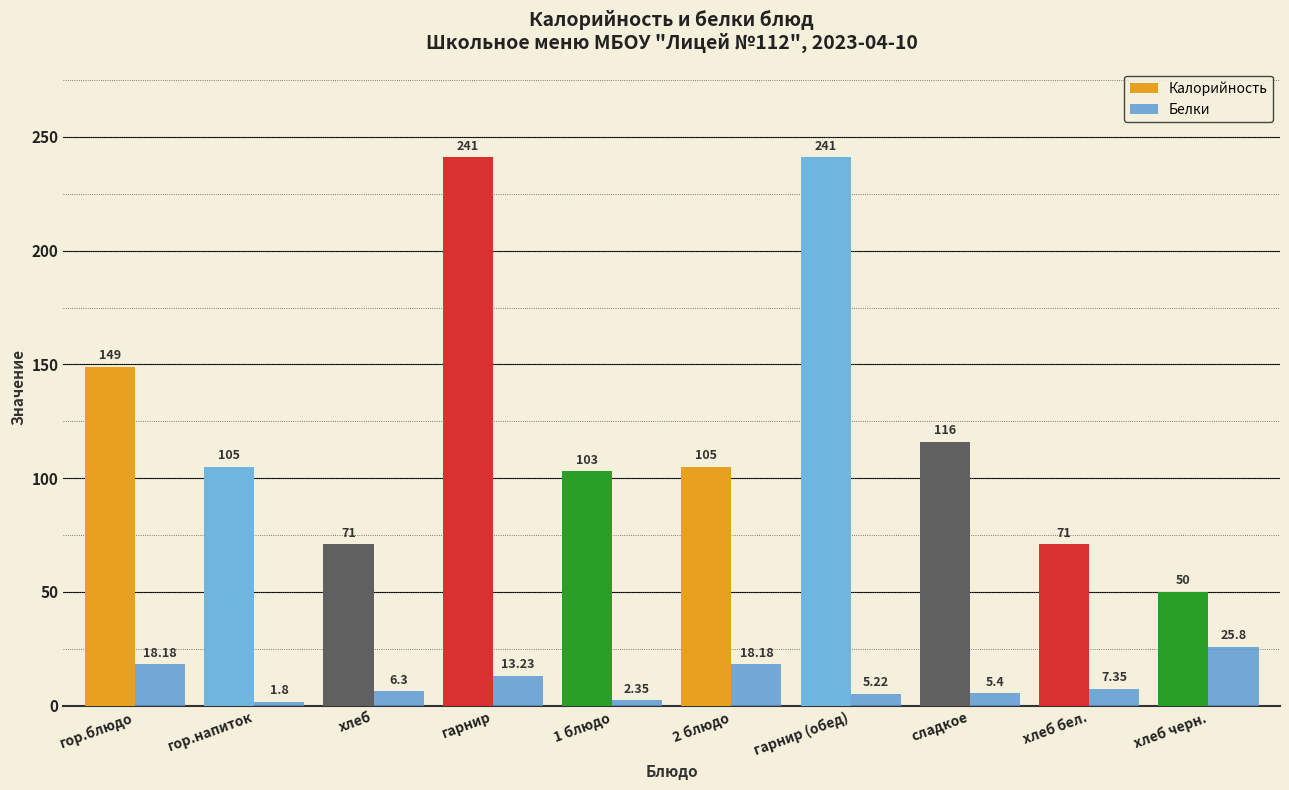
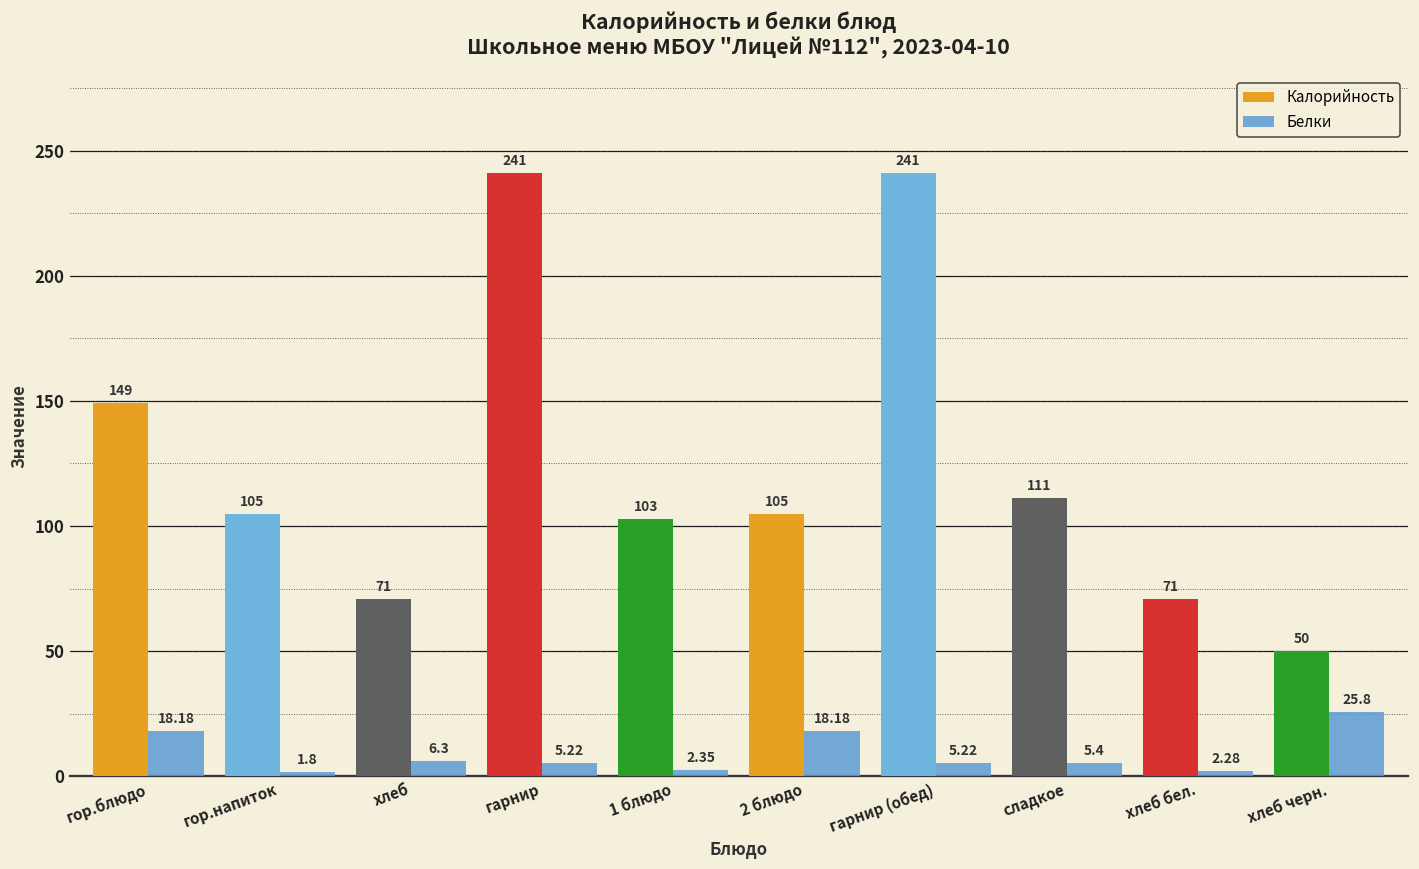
  {
    "Калорийность": {
      "гор.блюдо": 149,
      "гор.напиток": 105,
      "хлеб": 71,
      "гарнир": 241,
      "1 блюдо": 103,
      "2 блюдо": 105,
      "гарнир (обед)": 241,
-     "сладкое": 116,
+     "сладкое": 111,
      "хлеб бел.": 71,
      "хлеб черн.": 50
    },
    "Белки": {
      "гор.блюдо": 18.18,
      "гор.напиток": 1.8,
      "хлеб": 6.3,
-     "гарнир": 13.23,
+     "гарнир": 5.22,
      "1 блюдо": 2.35,
      "2 блюдо": 18.18,
      "гарнир (обед)": 5.22,
      "сладкое": 5.4,
-     "хлеб бел.": 7.35,
+     "хлеб бел.": 2.28,
      "хлеб черн.": 25.8
    }
  }
